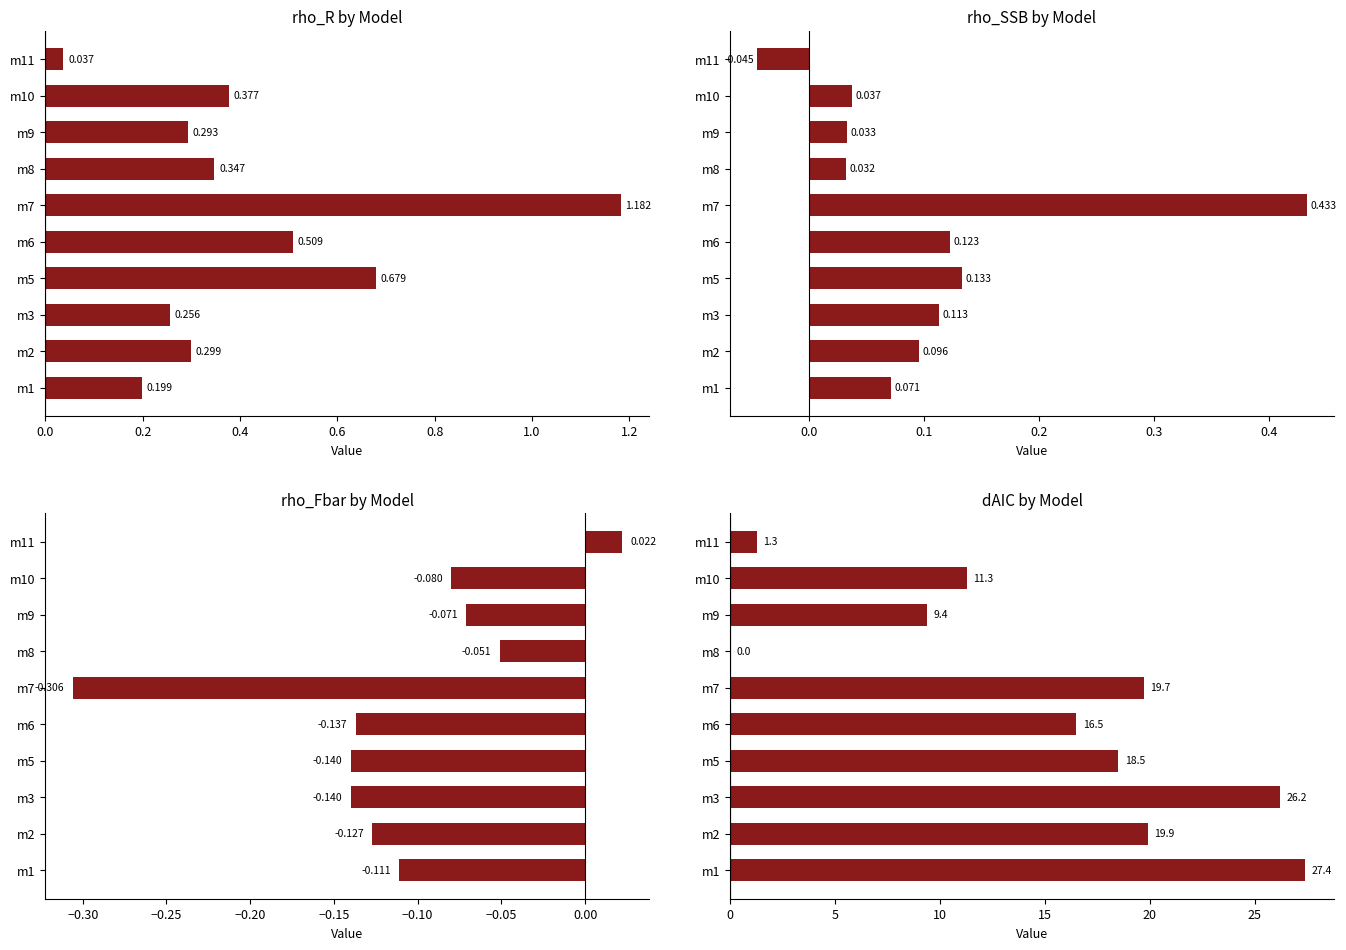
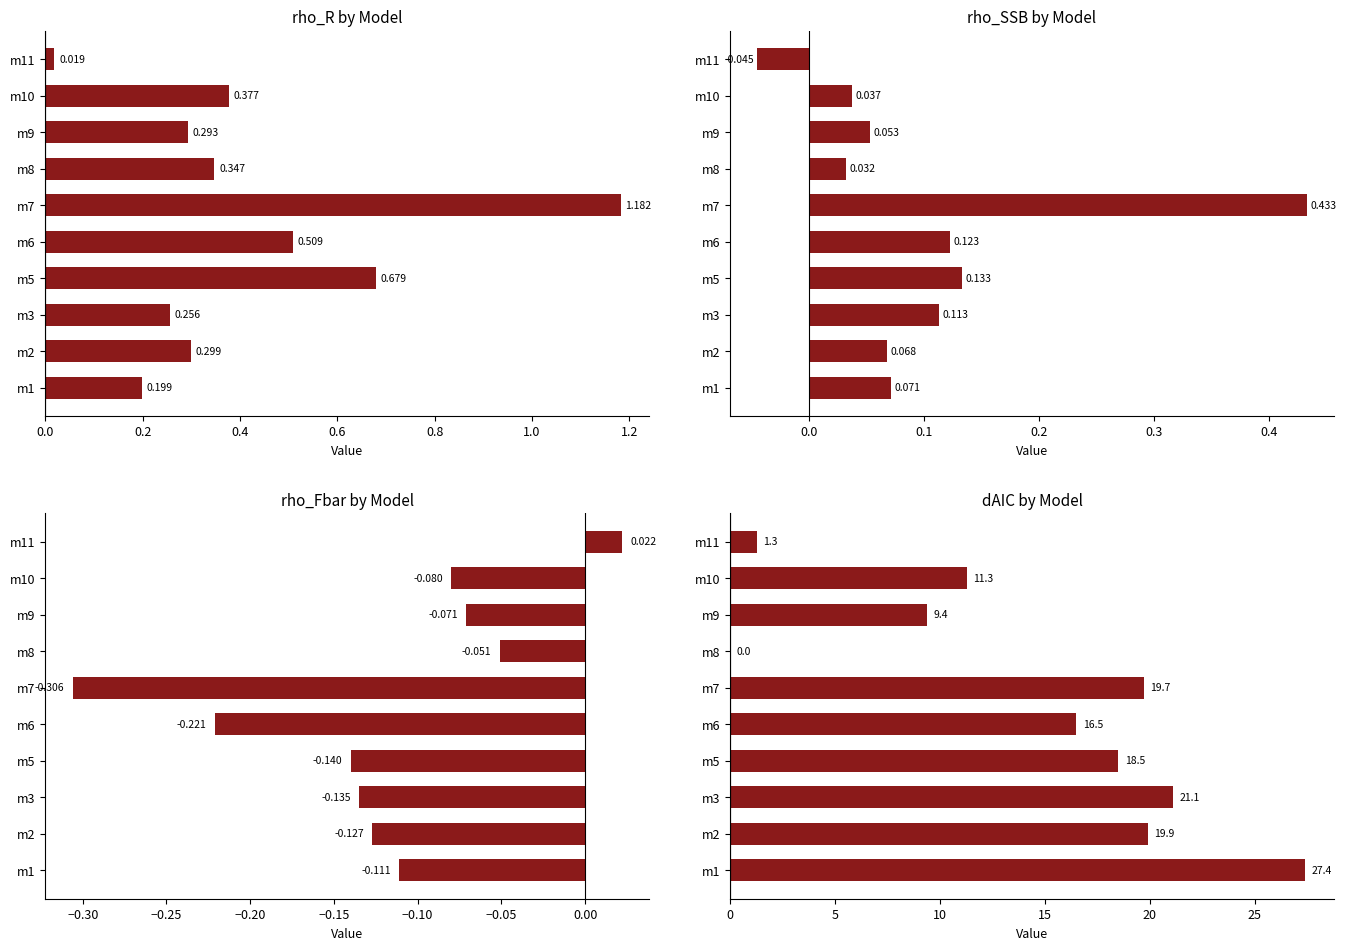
  {
    "rho_R by Model": {
-     "m11": 0.037,
+     "m11": 0.019,
      "m10": 0.377,
      "m9": 0.293,
      "m8": 0.347,
      "m7": 1.182,
      "m6": 0.509,
      "m5": 0.679,
      "m3": 0.256,
      "m2": 0.299,
      "m1": 0.199
    },
    "rho_SSB by Model": {
      "m11": -0.045,
      "m10": 0.037,
-     "m9": 0.033,
+     "m9": 0.053,
      "m8": 0.032,
      "m7": 0.433,
      "m6": 0.123,
      "m5": 0.133,
      "m3": 0.113,
-     "m2": 0.096,
+     "m2": 0.068,
      "m1": 0.071
    },
    "rho_Fbar by Model": {
      "m11": 0.022,
      "m10": -0.080,
      "m9": -0.071,
      "m8": -0.051,
      "m7": -0.306,
-     "m6": -0.137,
+     "m6": -0.221,
      "m5": -0.140,
-     "m3": -0.140,
+     "m3": -0.135,
      "m2": -0.127,
      "m1": -0.111
    },
    "dAIC by Model": {
      "m11": 1.3,
      "m10": 11.3,
      "m9": 9.4,
      "m8": 0.0,
      "m7": 19.7,
      "m6": 16.5,
      "m5": 18.5,
-     "m3": 26.2,
+     "m3": 21.1,
      "m2": 19.9,
      "m1": 27.4
    }
  }
